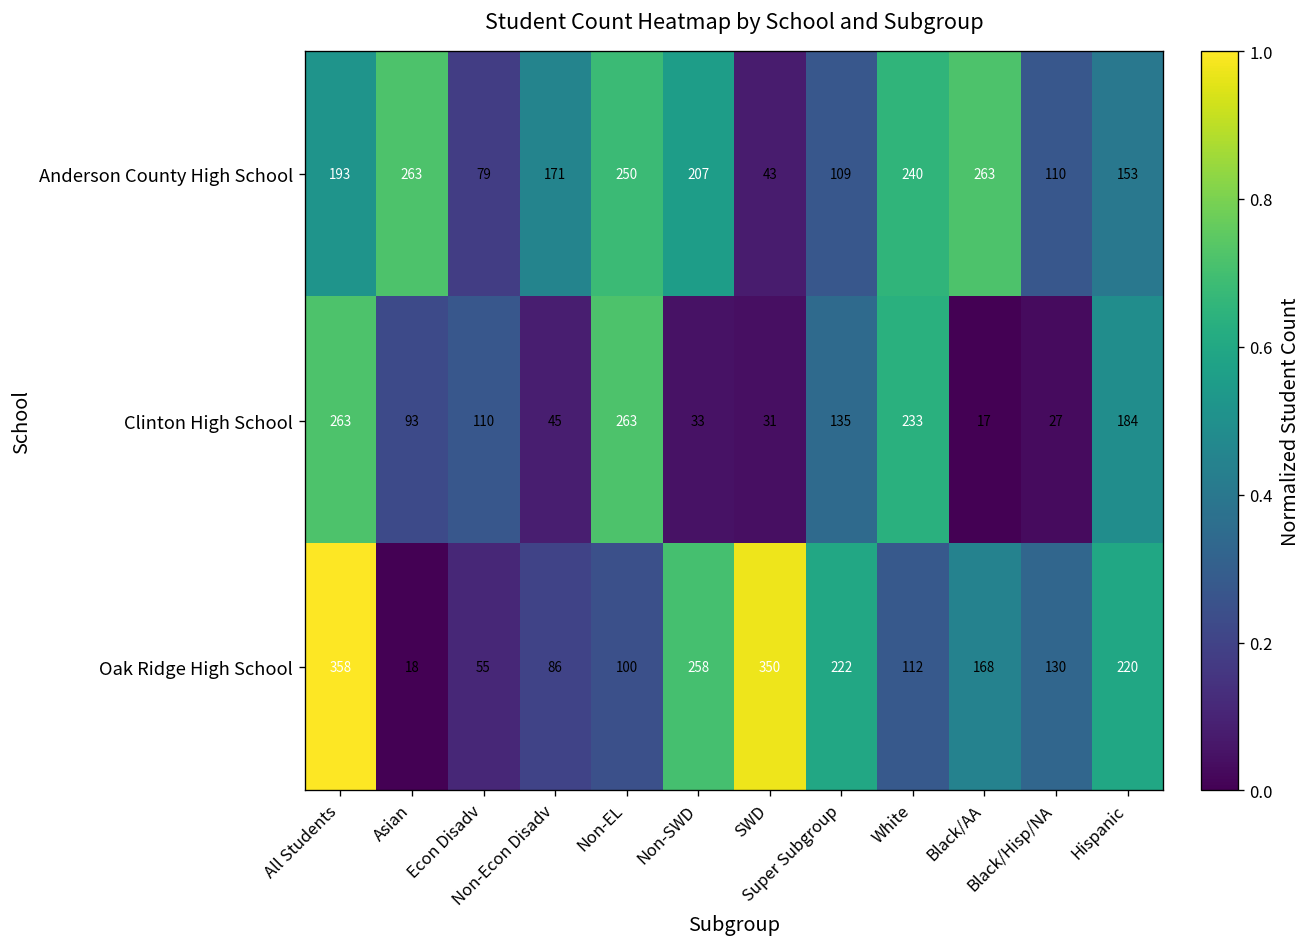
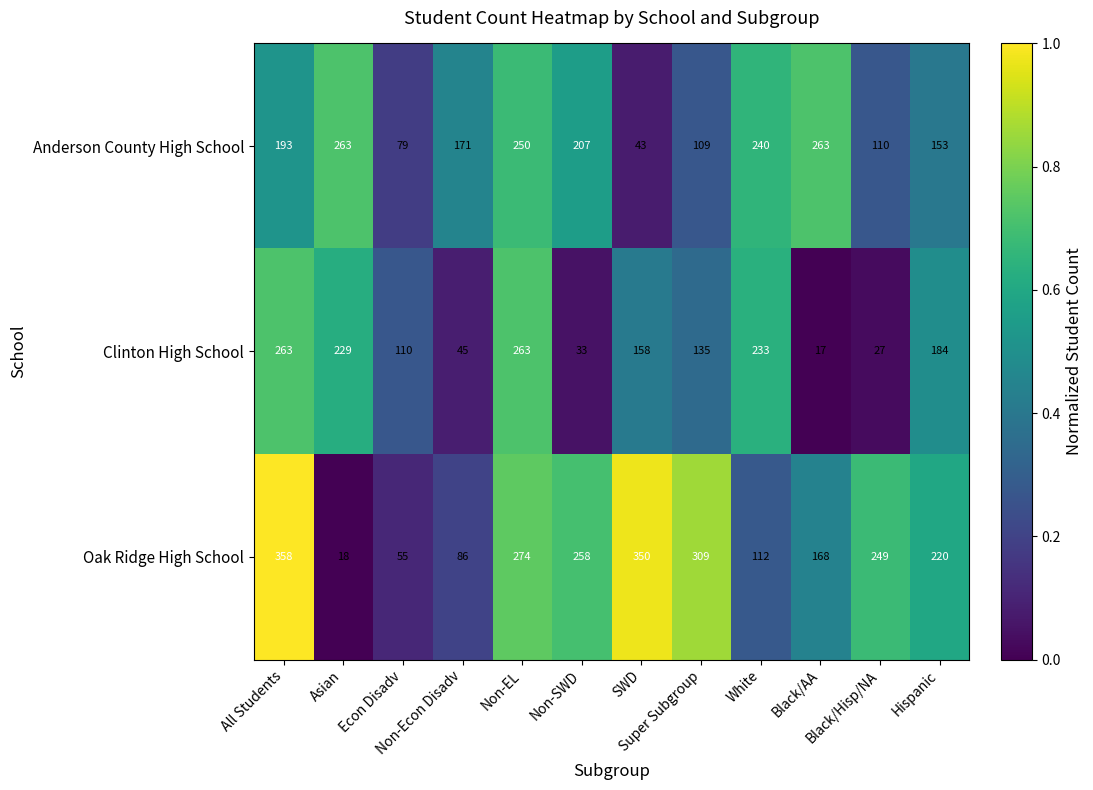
  {
    "Anderson County High School": {
      "All Students": 193,
      "Asian": 263,
      "Econ Disadv": 79,
      "Non-Econ Disadv": 171,
      "Non-EL": 250,
      "Non-SWD": 207,
      "SWD": 43,
      "Super Subgroup": 109,
      "White": 240,
      "Black/AA": 263,
      "Black/Hisp/NA": 110,
      "Hispanic": 153
    },
    "Clinton High School": {
      "All Students": 263,
-     "Asian": 93,
+     "Asian": 229,
      "Econ Disadv": 110,
      "Non-Econ Disadv": 45,
      "Non-EL": 263,
      "Non-SWD": 33,
-     "SWD": 31,
+     "SWD": 158,
      "Super Subgroup": 135,
      "White": 233,
      "Black/AA": 17,
      "Black/Hisp/NA": 27,
      "Hispanic": 184
    },
    "Oak Ridge High School": {
      "All Students": 358,
      "Asian": 18,
      "Econ Disadv": 55,
      "Non-Econ Disadv": 86,
-     "Non-EL": 100,
+     "Non-EL": 274,
      "Non-SWD": 258,
      "SWD": 350,
-     "Super Subgroup": 222,
+     "Super Subgroup": 309,
      "White": 112,
      "Black/AA": 168,
-     "Black/Hisp/NA": 130,
+     "Black/Hisp/NA": 249,
      "Hispanic": 220
    }
  }
